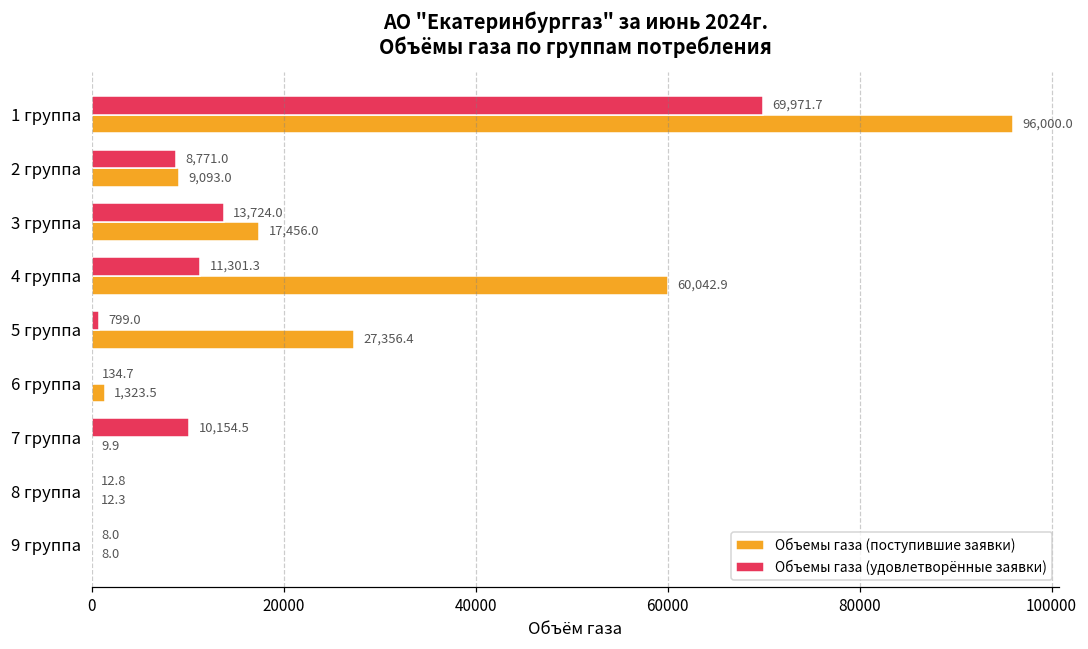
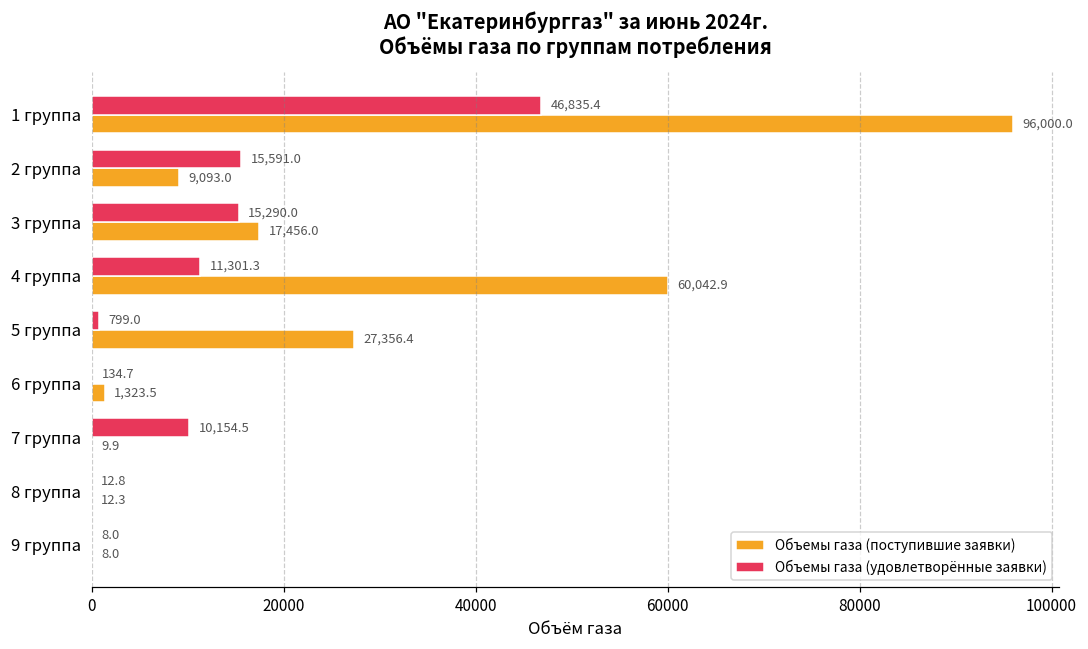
  {
    "Объемы газа (поступившие заявки)": {
      "1 группа": "96,000.0",
      "2 группа": "9,093.0",
      "3 группа": "17,456.0",
      "4 группа": "60,042.9",
      "5 группа": "27,356.4",
      "6 группа": "1,323.5",
      "7 группа": "9.9",
      "8 группа": "12.3",
      "9 группа": "8.0"
    },
    "Объемы газа (удовлетворённые заявки)": {
-     "1 группа": "69,971.7",
-     "2 группа": "8,771.0",
-     "3 группа": "13,724.0",
+     "1 группа": "46,835.4",
+     "2 группа": "15,591.0",
+     "3 группа": "15,290.0",
      "4 группа": "11,301.3",
      "5 группа": "799.0",
      "6 группа": "134.7",
      "7 группа": "10,154.5",
      "8 группа": "12.8",
      "9 группа": "8.0"
    }
  }
